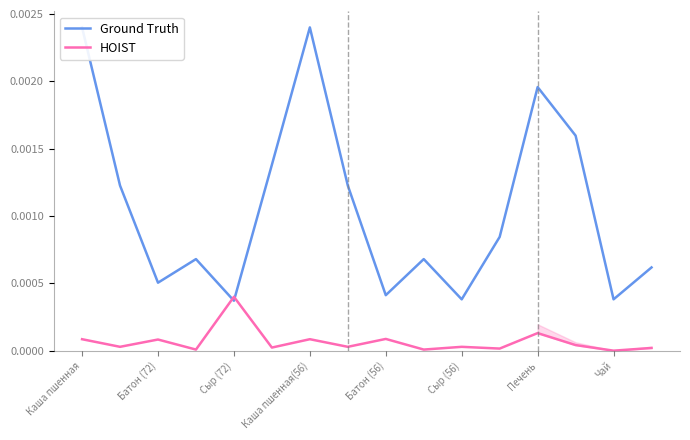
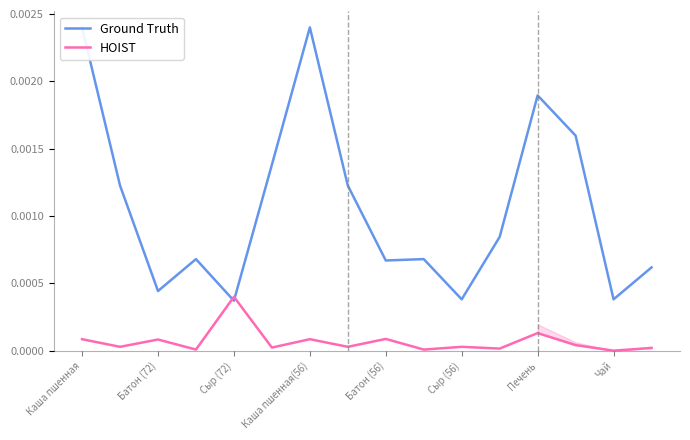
  {
    "Ground Truth": {
-     "Батон (72)": 0.00050,
+     "Батон (72)": 0.00044,
      "Сыр (72)": 0.00037,
      "Каша пшенная(56)": 0.00240,
-     "Батон (56)": 0.00041,
+     "Батон (56)": 0.00067,
      "Сыр (56)": 0.00038,
-     "Печень": 0.00196,
+     "Печень": 0.00190,
      "Чай": 0.00038
    }
  }
